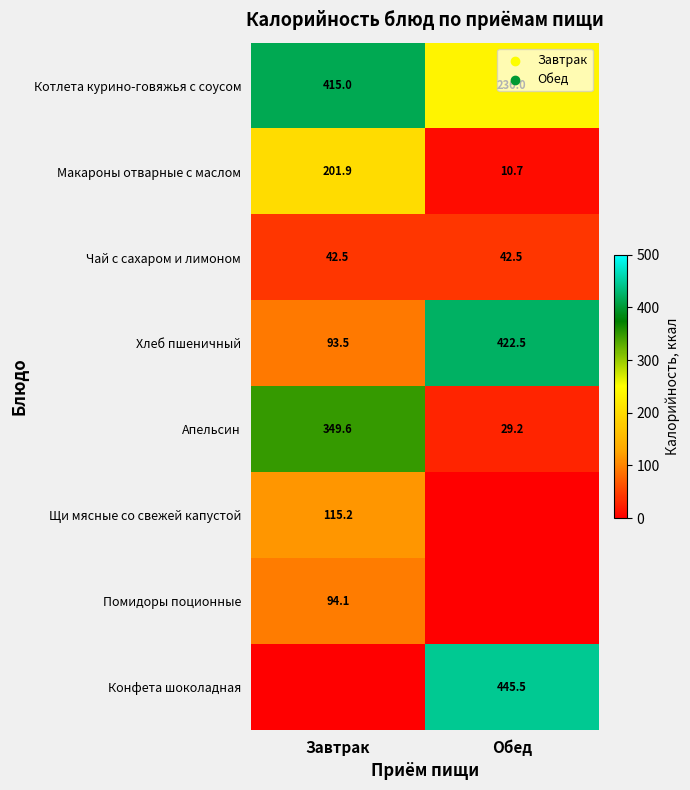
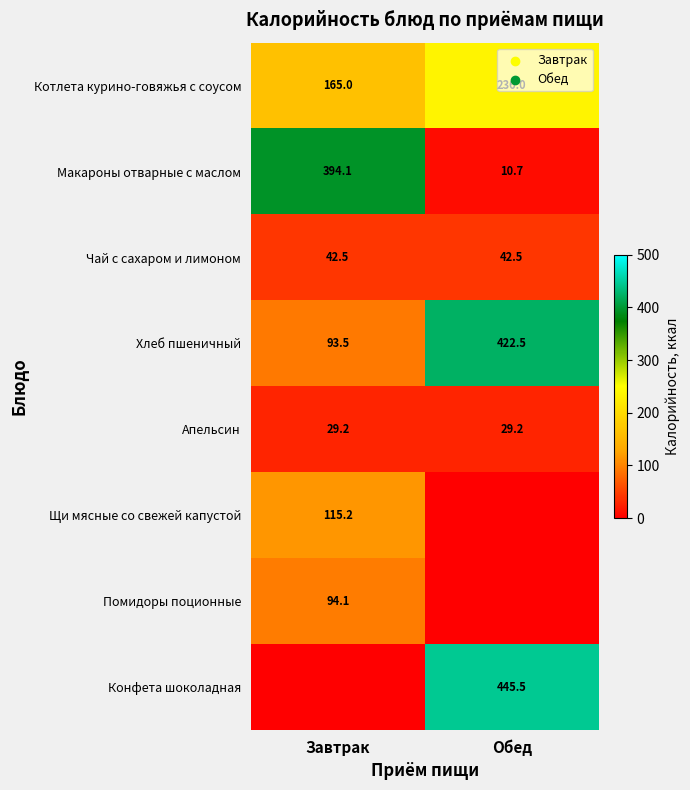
  {
    "Котлета курино-говяжья с соусом": {
-     "Завтрак": 415.0
+     "Завтрак": 165.0
    },
    "Макароны отварные с маслом": {
-     "Завтрак": 201.9,
+     "Завтрак": 394.1,
      "Обед": 10.7
    },
    "Чай с сахаром и лимоном": {
      "Завтрак": 42.5,
      "Обед": 42.5
    },
    "Хлеб пшеничный": {
      "Завтрак": 93.5,
      "Обед": 422.5
    },
    "Апельсин": {
-     "Завтрак": 349.6,
+     "Завтрак": 29.2,
      "Обед": 29.2
    },
    "Щи мясные со свежей капустой": {
      "Завтрак": 115.2
    },
    "Помидоры поционные": {
      "Завтрак": 94.1
    },
    "Конфета шоколадная": {
      "Обед": 445.5
    }
  }
